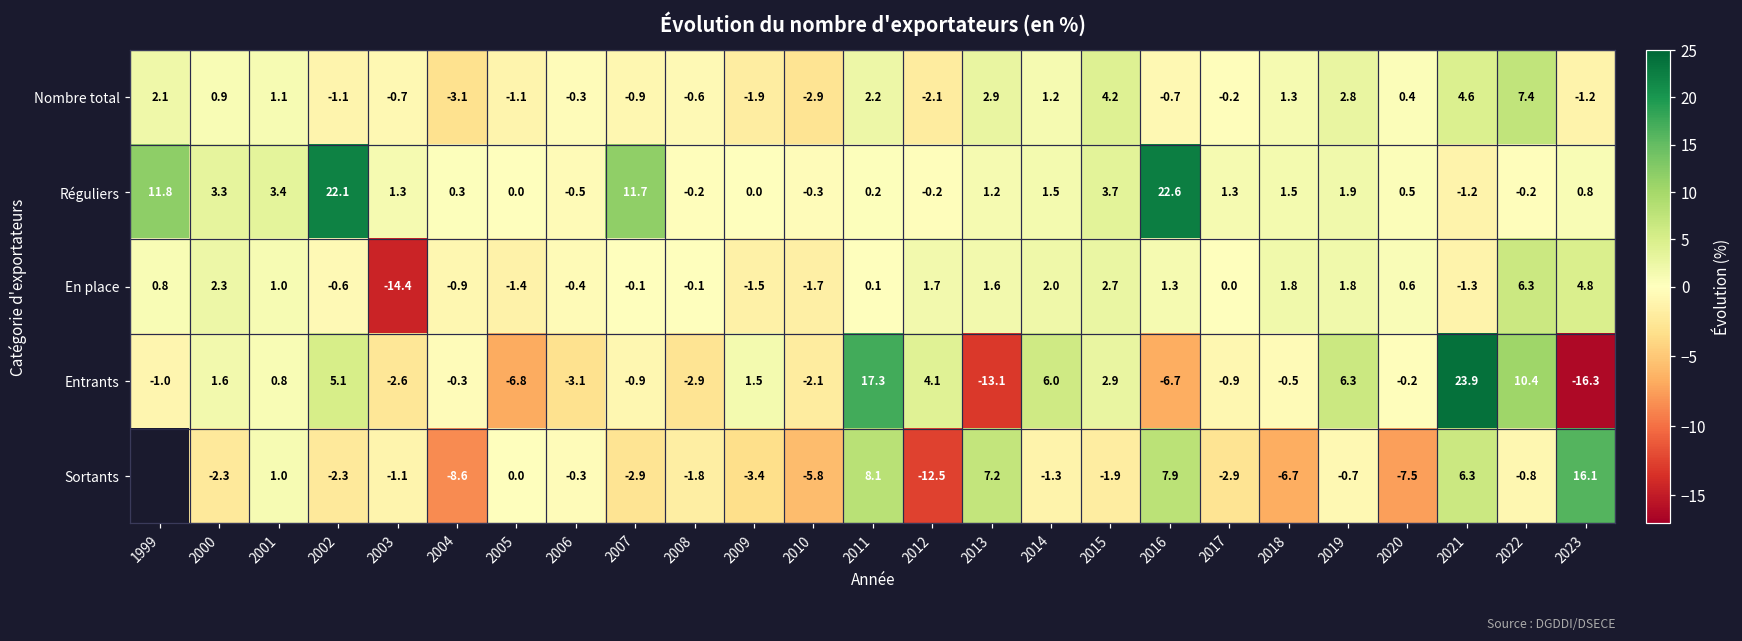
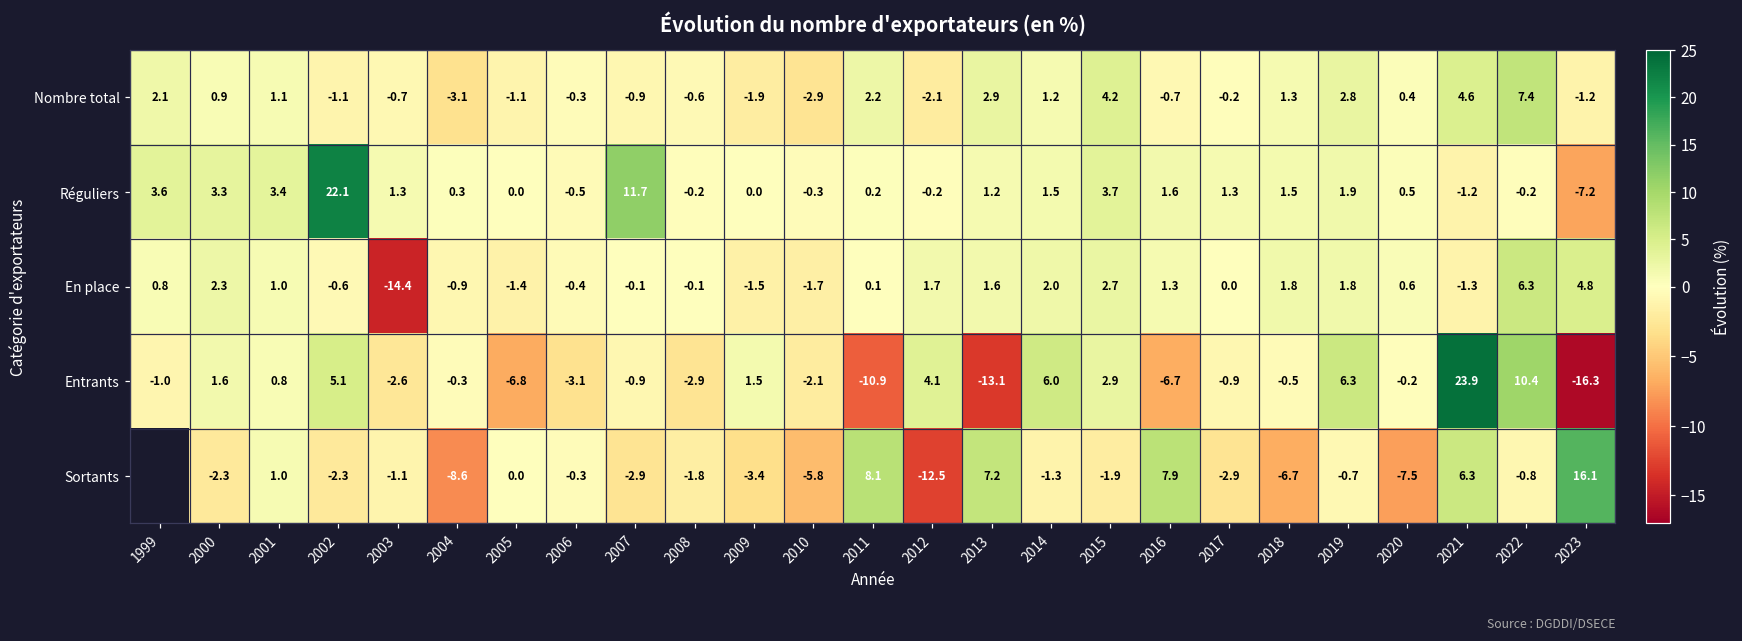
  {
    "Nombre total": {
      "1999": 2.1,
      "2000": 0.9,
      "2001": 1.1,
      "2002": -1.1,
      "2003": -0.7,
      "2004": -3.1,
      "2005": -1.1,
      "2006": -0.3,
      "2007": -0.9,
      "2008": -0.6,
      "2009": -1.9,
      "2010": -2.9,
      "2011": 2.2,
      "2012": -2.1,
      "2013": 2.9,
      "2014": 1.2,
      "2015": 4.2,
      "2016": -0.7,
      "2017": -0.2,
      "2018": 1.3,
      "2019": 2.8,
      "2020": 0.4,
      "2021": 4.6,
      "2022": 7.4,
      "2023": -1.2
    },
    "Réguliers": {
-     "1999": 11.8,
+     "1999": 3.6,
      "2000": 3.3,
      "2001": 3.4,
      "2002": 22.1,
      "2003": 1.3,
      "2004": 0.3,
      "2005": 0.0,
      "2006": -0.5,
      "2007": 11.7,
      "2008": -0.2,
      "2009": 0.0,
      "2010": -0.3,
      "2011": 0.2,
      "2012": -0.2,
      "2013": 1.2,
      "2014": 1.5,
      "2015": 3.7,
-     "2016": 22.6,
+     "2016": 1.6,
      "2017": 1.3,
      "2018": 1.5,
      "2019": 1.9,
      "2020": 0.5,
      "2021": -1.2,
      "2022": -0.2,
-     "2023": 0.8
+     "2023": -7.2
    },
    "En place": {
      "1999": 0.8,
      "2000": 2.3,
      "2001": 1.0,
      "2002": -0.6,
      "2003": -14.4,
      "2004": -0.9,
      "2005": -1.4,
      "2006": -0.4,
      "2007": -0.1,
      "2008": -0.1,
      "2009": -1.5,
      "2010": -1.7,
      "2011": 0.1,
      "2012": 1.7,
      "2013": 1.6,
      "2014": 2.0,
      "2015": 2.7,
      "2016": 1.3,
      "2017": 0.0,
      "2018": 1.8,
      "2019": 1.8,
      "2020": 0.6,
      "2021": -1.3,
      "2022": 6.3,
      "2023": 4.8
    },
    "Entrants": {
      "1999": -1.0,
      "2000": 1.6,
      "2001": 0.8,
      "2002": 5.1,
      "2003": -2.6,
      "2004": -0.3,
      "2005": -6.8,
      "2006": -3.1,
      "2007": -0.9,
      "2008": -2.9,
      "2009": 1.5,
      "2010": -2.1,
-     "2011": 17.3,
+     "2011": -10.9,
      "2012": 4.1,
      "2013": -13.1,
      "2014": 6.0,
      "2015": 2.9,
      "2016": -6.7,
      "2017": -0.9,
      "2018": -0.5,
      "2019": 6.3,
      "2020": -0.2,
      "2021": 23.9,
      "2022": 10.4,
      "2023": -16.3
    },
    "Sortants": {
      "2000": -2.3,
      "2001": 1.0,
      "2002": -2.3,
      "2003": -1.1,
      "2004": -8.6,
      "2005": 0.0,
      "2006": -0.3,
      "2007": -2.9,
      "2008": -1.8,
      "2009": -3.4,
      "2010": -5.8,
      "2011": 8.1,
      "2012": -12.5,
      "2013": 7.2,
      "2014": -1.3,
      "2015": -1.9,
      "2016": 7.9,
      "2017": -2.9,
      "2018": -6.7,
      "2019": -0.7,
      "2020": -7.5,
      "2021": 6.3,
      "2022": -0.8,
      "2023": 16.1
    }
  }
